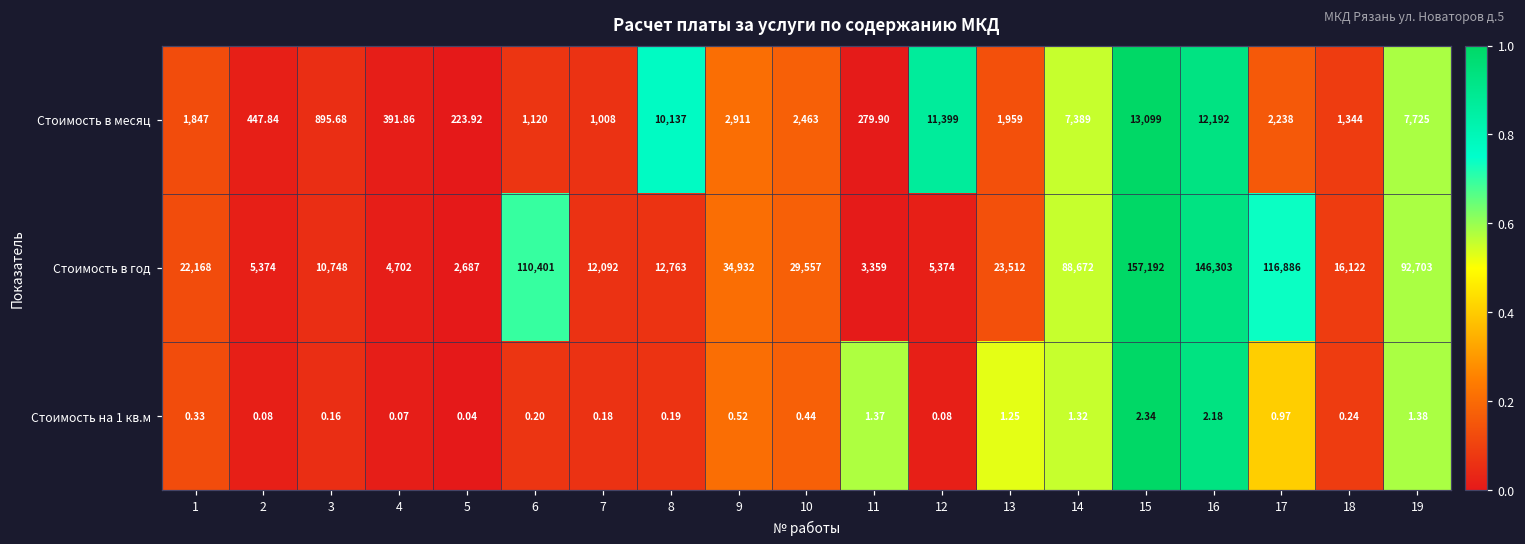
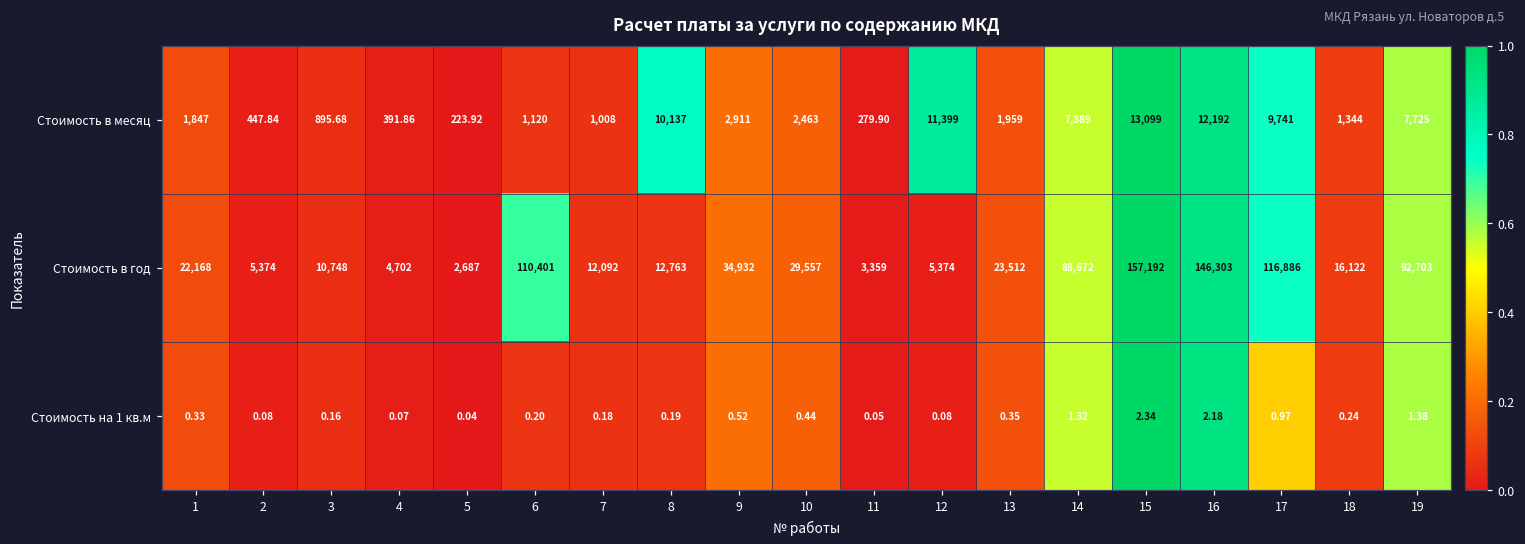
  {
    "Стоимость в месяц": {
      "1": "1,847",
      "2": "447.84",
      "3": "895.68",
      "4": "391.86",
      "5": "223.92",
      "6": "1,120",
      "7": "1,008",
      "8": "10,137",
      "9": "2,911",
      "10": "2,463",
      "11": "279.90",
      "12": "11,399",
      "13": "1,959",
      "14": "7,389",
      "15": "13,099",
      "16": "12,192",
-     "17": "2,238",
+     "17": "9,741",
      "18": "1,344",
      "19": "7,725"
    },
    "Стоимость в год": {
      "1": "22,168",
      "2": "5,374",
      "3": "10,748",
      "4": "4,702",
      "5": "2,687",
      "6": "110,401",
      "7": "12,092",
      "8": "12,763",
      "9": "34,932",
      "10": "29,557",
      "11": "3,359",
      "12": "5,374",
      "13": "23,512",
      "14": "88,672",
      "15": "157,192",
      "16": "146,303",
      "17": "116,886",
      "18": "16,122",
      "19": "92,703"
    },
    "Стоимость на 1 кв.м": {
      "1": "0.33",
      "2": "0.08",
      "3": "0.16",
      "4": "0.07",
      "5": "0.04",
      "6": "0.20",
      "7": "0.18",
      "8": "0.19",
      "9": "0.52",
      "10": "0.44",
-     "11": "1.37",
+     "11": "0.05",
      "12": "0.08",
-     "13": "1.25",
+     "13": "0.35",
      "14": "1.32",
      "15": "2.34",
      "16": "2.18",
      "17": "0.97",
      "18": "0.24",
      "19": "1.38"
    }
  }
